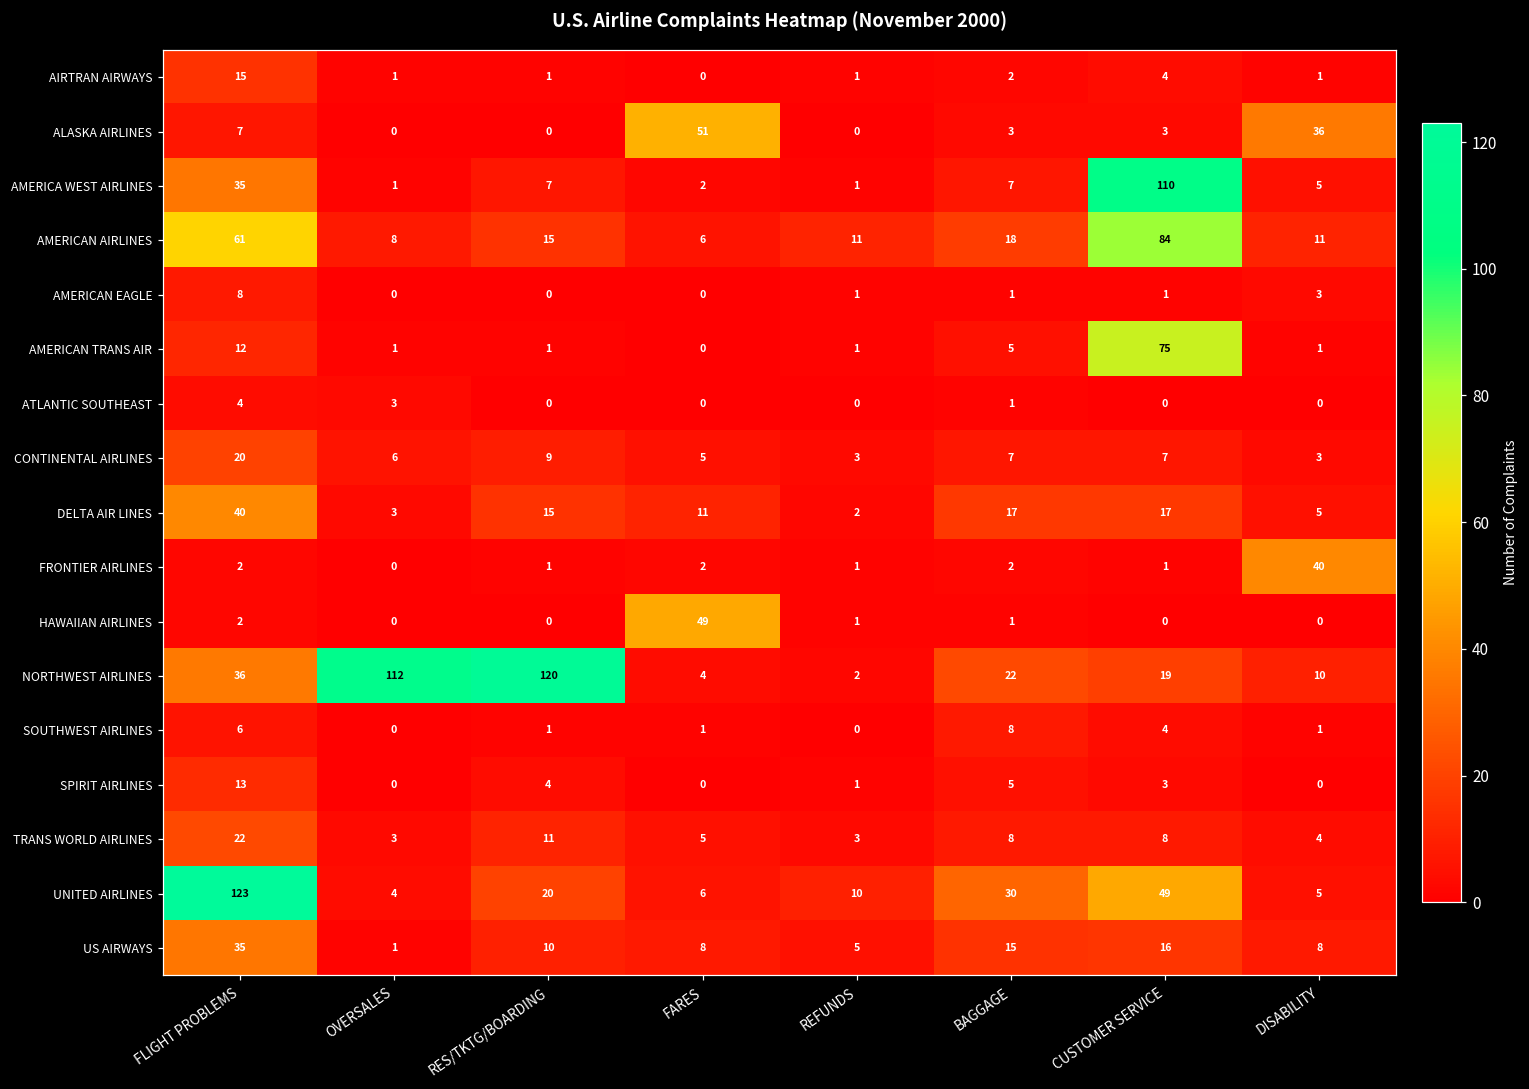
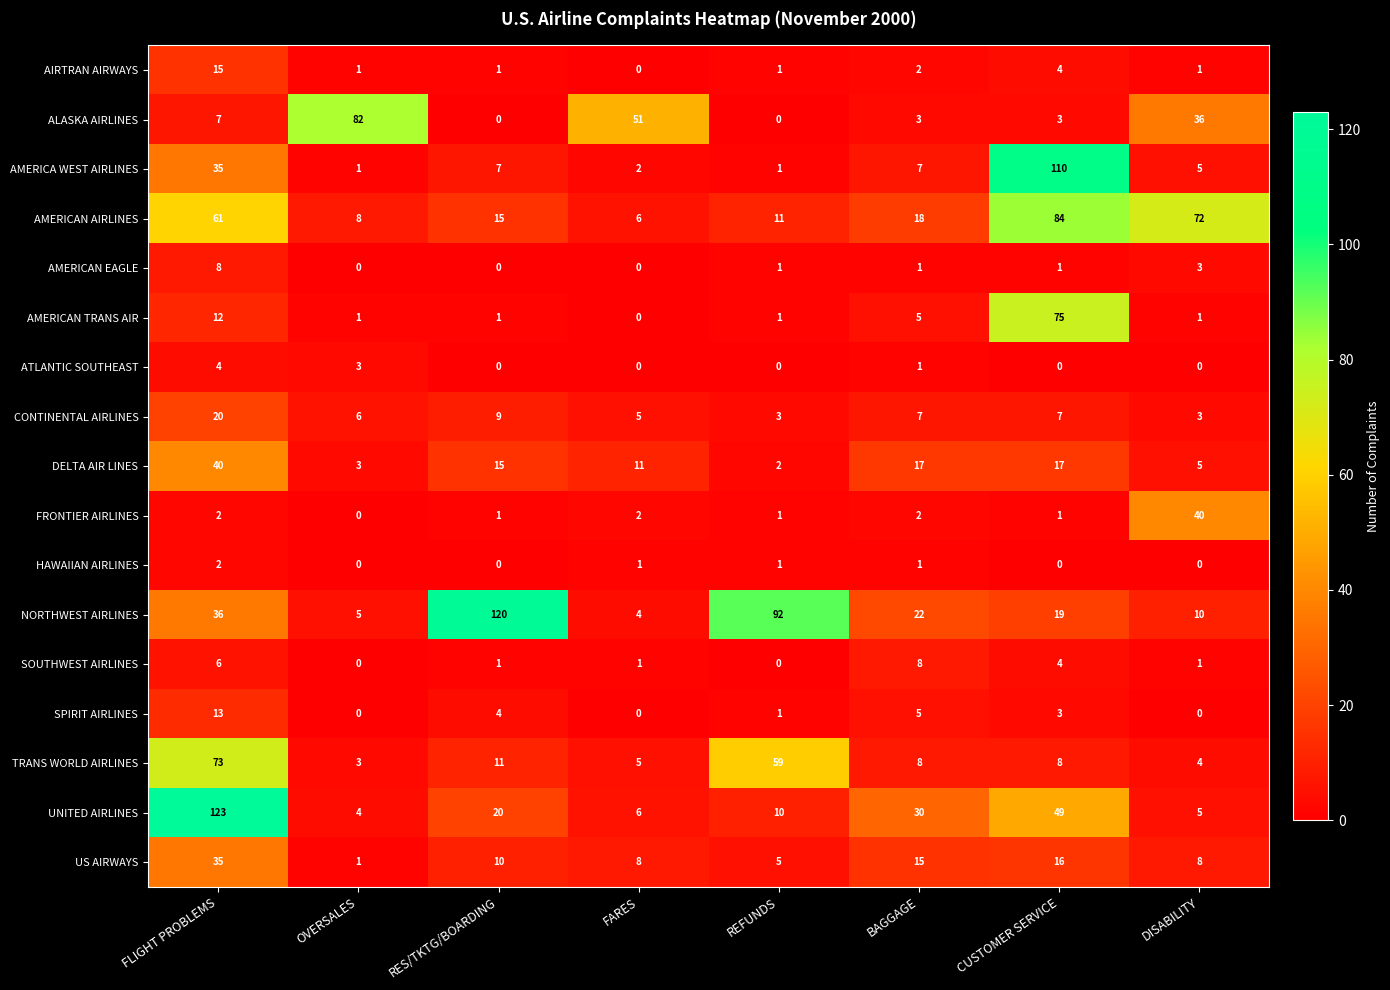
  {
    "AIRTRAN AIRWAYS": {
      "FLIGHT PROBLEMS": 15,
      "OVERSALES": 1,
      "RES/TKTG/BOARDING": 1,
      "FARES": 0,
      "REFUNDS": 1,
      "BAGGAGE": 2,
      "CUSTOMER SERVICE": 4,
      "DISABILITY": 1
    },
    "ALASKA AIRLINES": {
      "FLIGHT PROBLEMS": 7,
-     "OVERSALES": 0,
+     "OVERSALES": 82,
      "RES/TKTG/BOARDING": 0,
      "FARES": 51,
      "REFUNDS": 0,
      "BAGGAGE": 3,
      "CUSTOMER SERVICE": 3,
      "DISABILITY": 36
    },
    "AMERICA WEST AIRLINES": {
      "FLIGHT PROBLEMS": 35,
      "OVERSALES": 1,
      "RES/TKTG/BOARDING": 7,
      "FARES": 2,
      "REFUNDS": 1,
      "BAGGAGE": 7,
      "CUSTOMER SERVICE": 110,
      "DISABILITY": 5
    },
    "AMERICAN AIRLINES": {
      "FLIGHT PROBLEMS": 61,
      "OVERSALES": 8,
      "RES/TKTG/BOARDING": 15,
      "FARES": 6,
      "REFUNDS": 11,
      "BAGGAGE": 18,
      "CUSTOMER SERVICE": 84,
-     "DISABILITY": 11
+     "DISABILITY": 72
    },
    "AMERICAN EAGLE": {
      "FLIGHT PROBLEMS": 8,
      "OVERSALES": 0,
      "RES/TKTG/BOARDING": 0,
      "FARES": 0,
      "REFUNDS": 1,
      "BAGGAGE": 1,
      "CUSTOMER SERVICE": 1,
      "DISABILITY": 3
    },
    "AMERICAN TRANS AIR": {
      "FLIGHT PROBLEMS": 12,
      "OVERSALES": 1,
      "RES/TKTG/BOARDING": 1,
      "FARES": 0,
      "REFUNDS": 1,
      "BAGGAGE": 5,
      "CUSTOMER SERVICE": 75,
      "DISABILITY": 1
    },
    "ATLANTIC SOUTHEAST": {
      "FLIGHT PROBLEMS": 4,
      "OVERSALES": 3,
      "RES/TKTG/BOARDING": 0,
      "FARES": 0,
      "REFUNDS": 0,
      "BAGGAGE": 1,
      "CUSTOMER SERVICE": 0,
      "DISABILITY": 0
    },
    "CONTINENTAL AIRLINES": {
      "FLIGHT PROBLEMS": 20,
      "OVERSALES": 6,
      "RES/TKTG/BOARDING": 9,
      "FARES": 5,
      "REFUNDS": 3,
      "BAGGAGE": 7,
      "CUSTOMER SERVICE": 7,
      "DISABILITY": 3
    },
    "DELTA AIR LINES": {
      "FLIGHT PROBLEMS": 40,
      "OVERSALES": 3,
      "RES/TKTG/BOARDING": 15,
      "FARES": 11,
      "REFUNDS": 2,
      "BAGGAGE": 17,
      "CUSTOMER SERVICE": 17,
      "DISABILITY": 5
    },
    "FRONTIER AIRLINES": {
      "FLIGHT PROBLEMS": 2,
      "OVERSALES": 0,
      "RES/TKTG/BOARDING": 1,
      "FARES": 2,
      "REFUNDS": 1,
      "BAGGAGE": 2,
      "CUSTOMER SERVICE": 1,
      "DISABILITY": 40
    },
    "HAWAIIAN AIRLINES": {
      "FLIGHT PROBLEMS": 2,
      "OVERSALES": 0,
      "RES/TKTG/BOARDING": 0,
-     "FARES": 49,
+     "FARES": 1,
      "REFUNDS": 1,
      "BAGGAGE": 1,
      "CUSTOMER SERVICE": 0,
      "DISABILITY": 0
    },
    "NORTHWEST AIRLINES": {
      "FLIGHT PROBLEMS": 36,
-     "OVERSALES": 112,
+     "OVERSALES": 5,
      "RES/TKTG/BOARDING": 120,
      "FARES": 4,
-     "REFUNDS": 2,
+     "REFUNDS": 92,
      "BAGGAGE": 22,
      "CUSTOMER SERVICE": 19,
      "DISABILITY": 10
    },
    "SOUTHWEST AIRLINES": {
      "FLIGHT PROBLEMS": 6,
      "OVERSALES": 0,
      "RES/TKTG/BOARDING": 1,
      "FARES": 1,
      "REFUNDS": 0,
      "BAGGAGE": 8,
      "CUSTOMER SERVICE": 4,
      "DISABILITY": 1
    },
    "SPIRIT AIRLINES": {
      "FLIGHT PROBLEMS": 13,
      "OVERSALES": 0,
      "RES/TKTG/BOARDING": 4,
      "FARES": 0,
      "REFUNDS": 1,
      "BAGGAGE": 5,
      "CUSTOMER SERVICE": 3,
      "DISABILITY": 0
    },
    "TRANS WORLD AIRLINES": {
-     "FLIGHT PROBLEMS": 22,
+     "FLIGHT PROBLEMS": 73,
      "OVERSALES": 3,
      "RES/TKTG/BOARDING": 11,
      "FARES": 5,
-     "REFUNDS": 3,
+     "REFUNDS": 59,
      "BAGGAGE": 8,
      "CUSTOMER SERVICE": 8,
      "DISABILITY": 4
    },
    "UNITED AIRLINES": {
      "FLIGHT PROBLEMS": 123,
      "OVERSALES": 4,
      "RES/TKTG/BOARDING": 20,
      "FARES": 6,
      "REFUNDS": 10,
      "BAGGAGE": 30,
      "CUSTOMER SERVICE": 49,
      "DISABILITY": 5
    },
    "US AIRWAYS": {
      "FLIGHT PROBLEMS": 35,
      "OVERSALES": 1,
      "RES/TKTG/BOARDING": 10,
      "FARES": 8,
      "REFUNDS": 5,
      "BAGGAGE": 15,
      "CUSTOMER SERVICE": 16,
      "DISABILITY": 8
    }
  }
